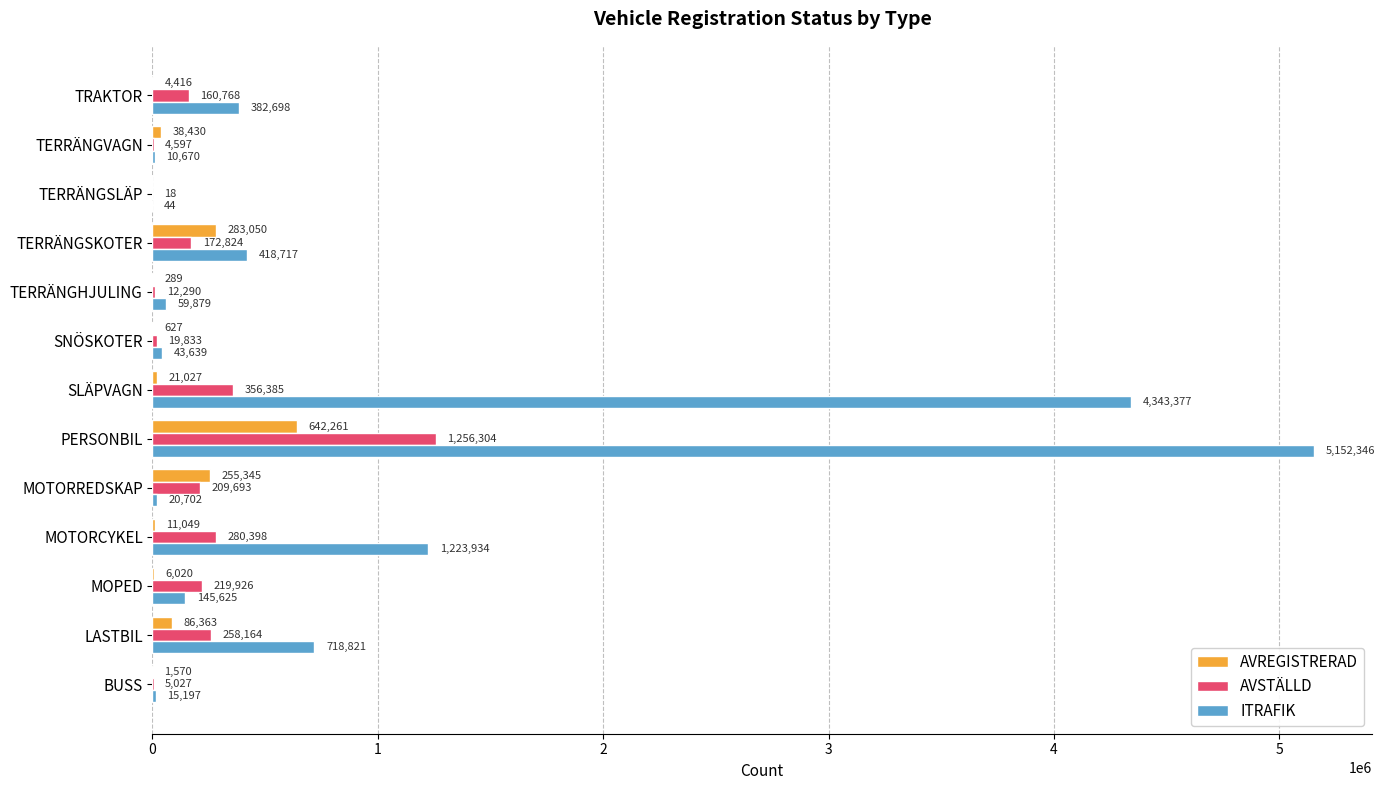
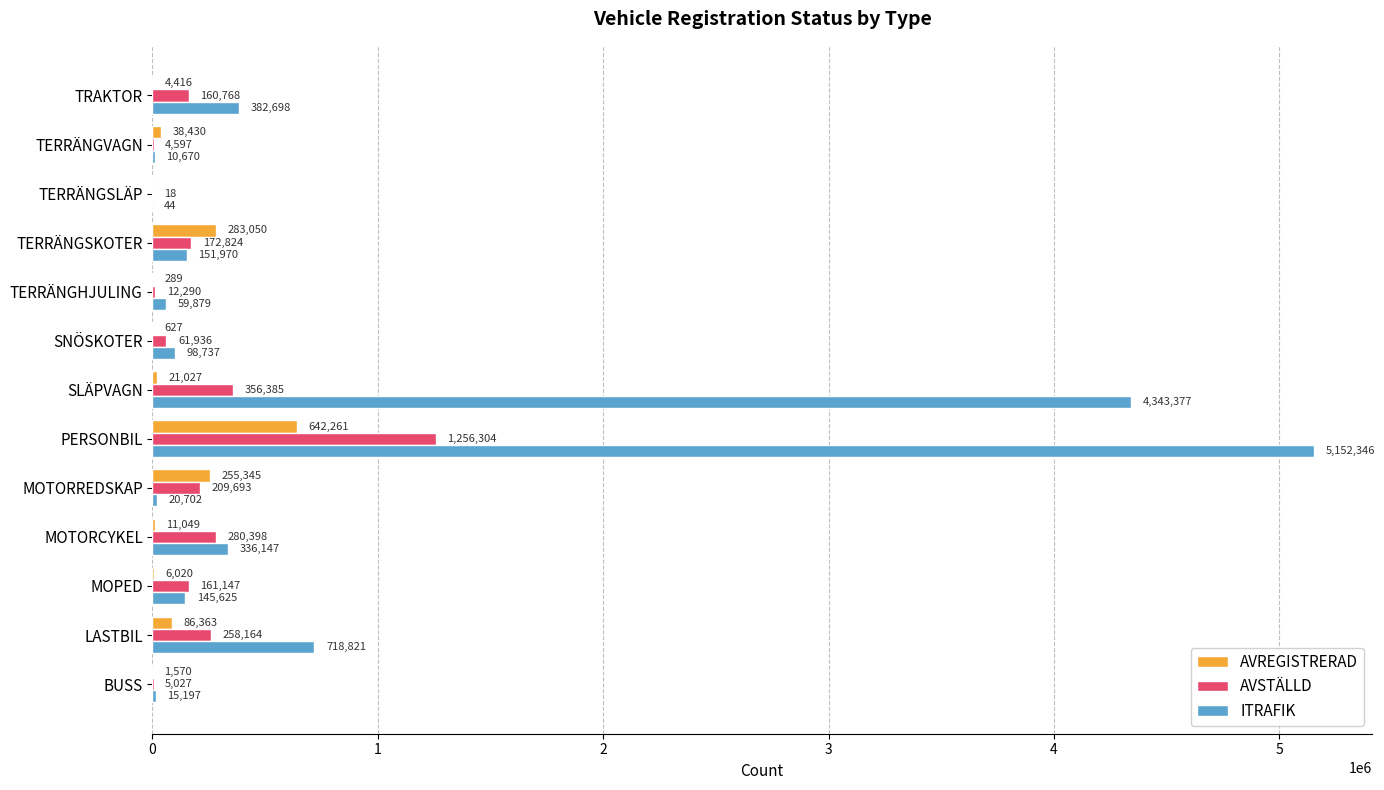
  {
    "AVREGISTRERAD": {
      "TRAKTOR": "4,416",
      "TERRÄNGVAGN": "38,430",
      "TERRÄNGSKOTER": "283,050",
      "TERRÄNGHJULING": "289",
      "SNÖSKOTER": "627",
      "SLÄPVAGN": "21,027",
      "PERSONBIL": "642,261",
      "MOTORREDSKAP": "255,345",
      "MOTORCYKEL": "11,049",
      "MOPED": "6,020",
      "LASTBIL": "86,363",
      "BUSS": "1,570"
    },
    "AVSTÄLLD": {
      "TRAKTOR": "160,768",
      "TERRÄNGVAGN": "4,597",
      "TERRÄNGSLÄP": "18",
      "TERRÄNGSKOTER": "172,824",
      "TERRÄNGHJULING": "12,290",
-     "SNÖSKOTER": "19,833",
+     "SNÖSKOTER": "61,936",
      "SLÄPVAGN": "356,385",
      "PERSONBIL": "1,256,304",
      "MOTORREDSKAP": "209,693",
      "MOTORCYKEL": "280,398",
-     "MOPED": "219,926",
+     "MOPED": "161,147",
      "LASTBIL": "258,164",
      "BUSS": "5,027"
    },
    "ITRAFIK": {
      "TRAKTOR": "382,698",
      "TERRÄNGVAGN": "10,670",
      "TERRÄNGSLÄP": "44",
-     "TERRÄNGSKOTER": "418,717",
+     "TERRÄNGSKOTER": "151,970",
      "TERRÄNGHJULING": "59,879",
-     "SNÖSKOTER": "43,639",
+     "SNÖSKOTER": "98,737",
      "SLÄPVAGN": "4,343,377",
      "PERSONBIL": "5,152,346",
      "MOTORREDSKAP": "20,702",
-     "MOTORCYKEL": "1,223,934",
+     "MOTORCYKEL": "336,147",
      "MOPED": "145,625",
      "LASTBIL": "718,821",
      "BUSS": "15,197"
    }
  }
